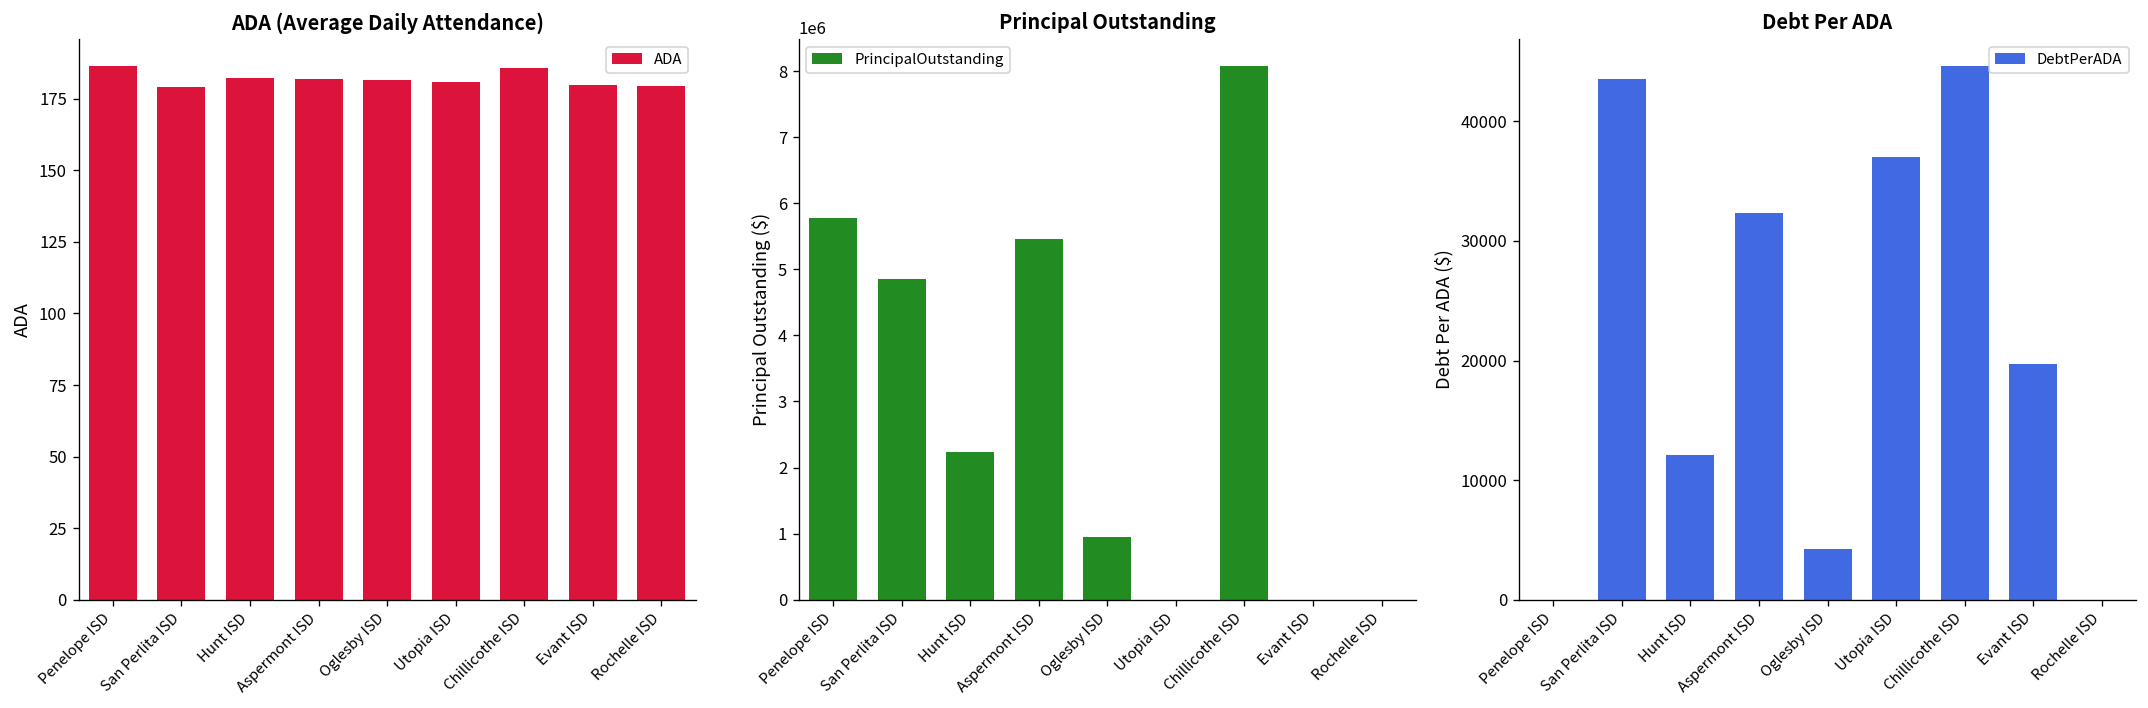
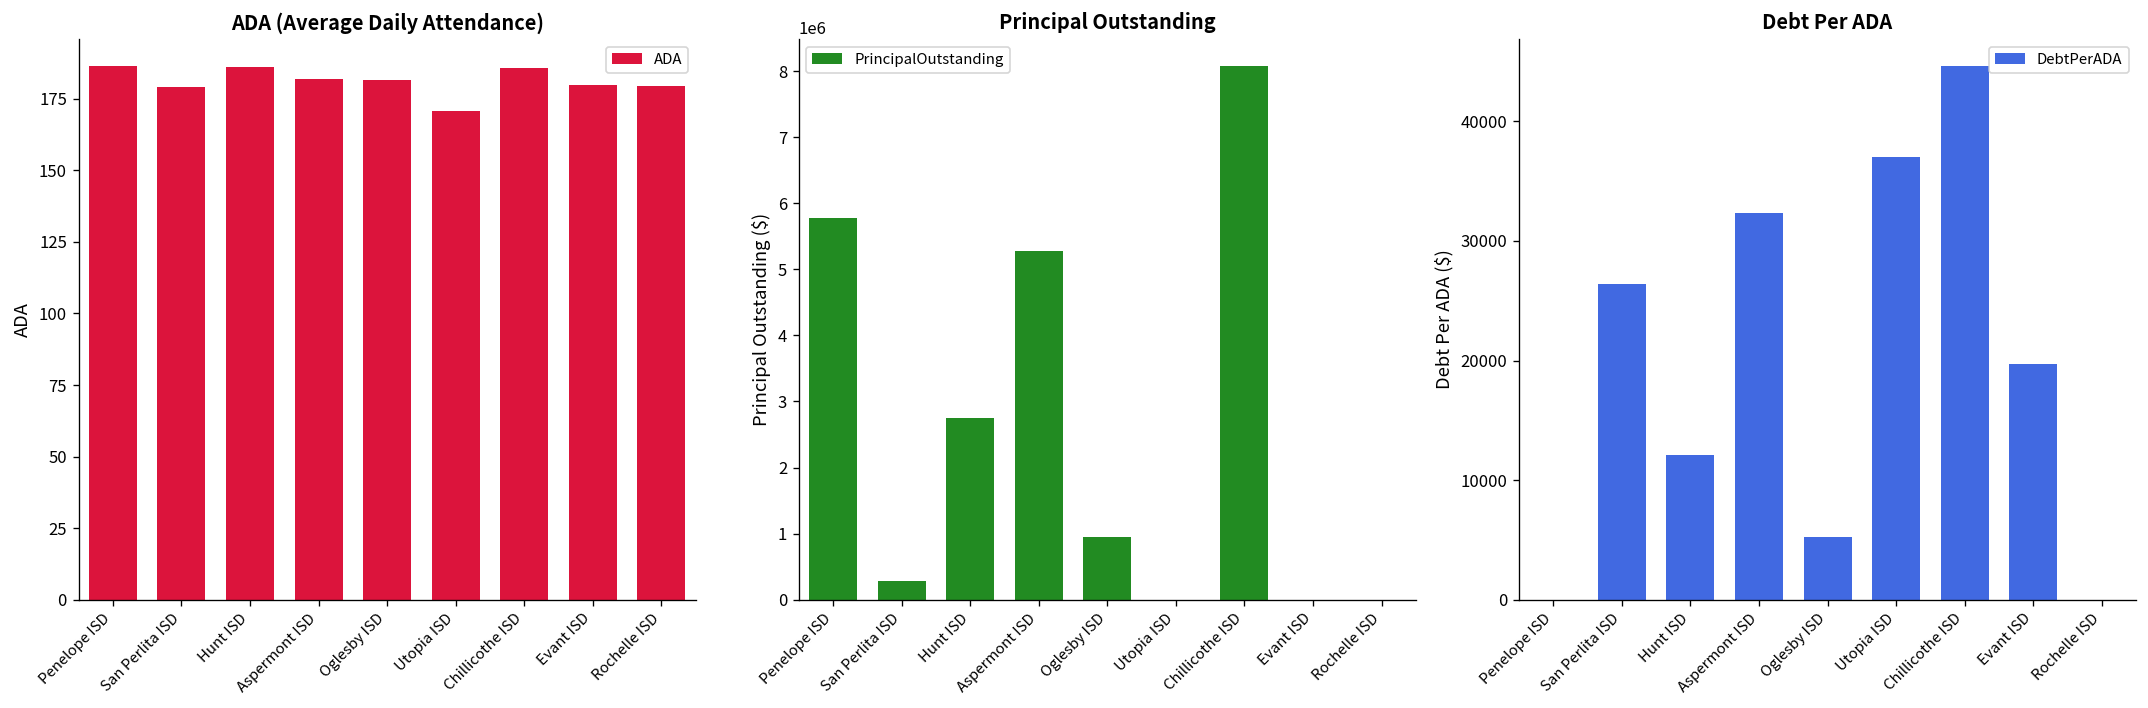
  {
    "ADA (Average Daily Attendance)": {
      "Penelope ISD": 186,
      "San Perlita ISD": 179,
-     "Hunt ISD": 182,
+     "Hunt ISD": 186,
      "Aspermont ISD": 182,
      "Oglesby ISD": 181,
-     "Utopia ISD": 181,
+     "Utopia ISD": 171,
      "Chillicothe ISD": 186,
      "Evant ISD": 180,
      "Rochelle ISD": 180
    },
    "Principal Outstanding": {
      "Penelope ISD": 5800000,
-     "San Perlita ISD": 4900000,
-     "Hunt ISD": 2200000,
-     "Aspermont ISD": 5500000,
+     "San Perlita ISD": 300000,
+     "Hunt ISD": 2800000,
+     "Aspermont ISD": 5300000,
      "Oglesby ISD": 900000,
      "Utopia ISD": 0,
      "Chillicothe ISD": 8100000,
      "Evant ISD": 0,
      "Rochelle ISD": 0
    },
    "Debt Per ADA": {
      "Penelope ISD": 0,
-     "San Perlita ISD": 44000,
+     "San Perlita ISD": 26000,
      "Hunt ISD": 12000,
      "Aspermont ISD": 32000,
-     "Oglesby ISD": 4000,
+     "Oglesby ISD": 5000,
      "Utopia ISD": 37000,
      "Chillicothe ISD": 45000,
      "Evant ISD": 20000,
      "Rochelle ISD": 0
    }
  }
